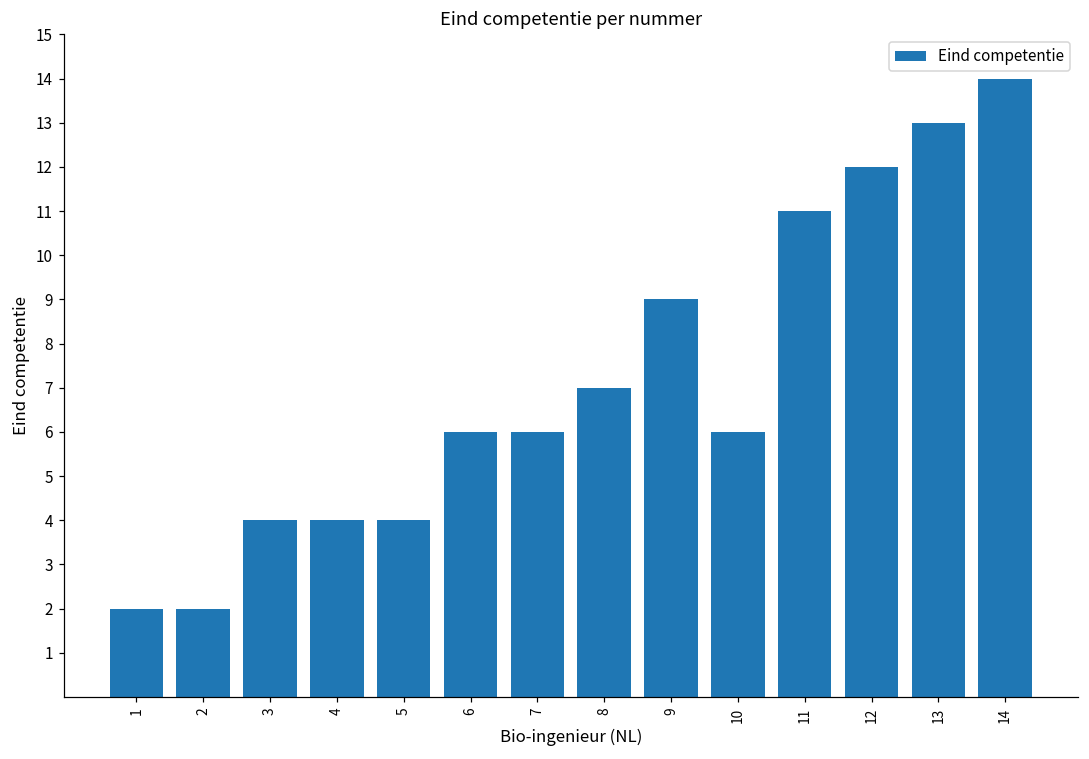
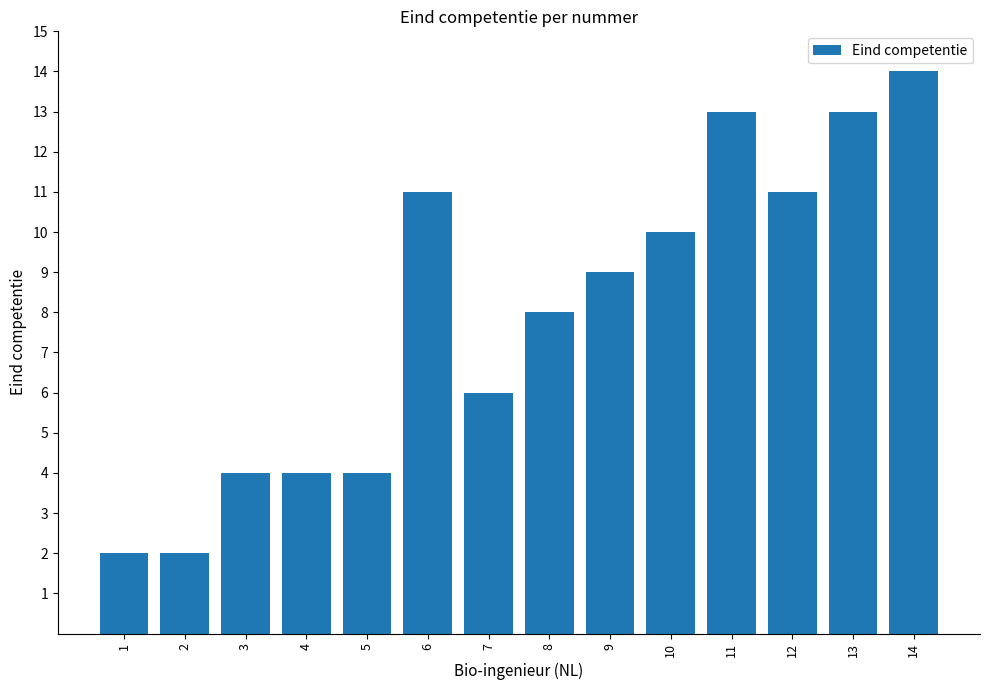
  {
    "1": 2,
    "2": 2,
    "3": 4,
    "4": 4,
    "5": 4,
-   "6": 6,
+   "6": 11,
    "7": 6,
-   "8": 7,
+   "8": 8,
    "9": 9,
-   "10": 6,
-   "11": 11,
-   "12": 12,
+   "10": 10,
+   "11": 13,
+   "12": 11,
    "13": 13,
    "14": 14
  }
